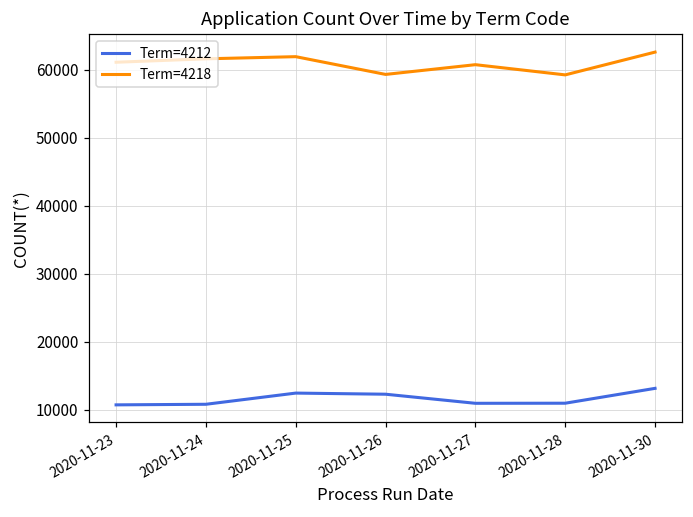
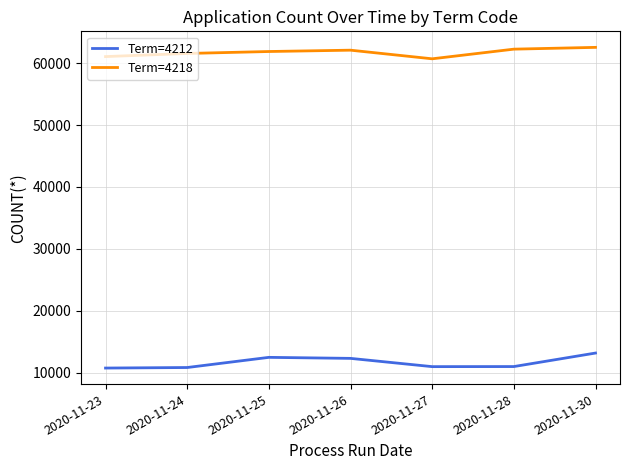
  {
    "Term=4212": {
      "2020-11-23": 11000,
      "2020-11-24": 11000,
      "2020-11-25": 12000,
      "2020-11-26": 12000,
      "2020-11-27": 11000,
      "2020-11-28": 11000,
      "2020-11-30": 13000
    },
    "Term=4218": {
      "2020-11-25": 62000,
-     "2020-11-26": 59000,
+     "2020-11-26": 62000,
      "2020-11-27": 61000,
-     "2020-11-28": 59000,
+     "2020-11-28": 62000,
      "2020-11-30": 63000
    }
  }
